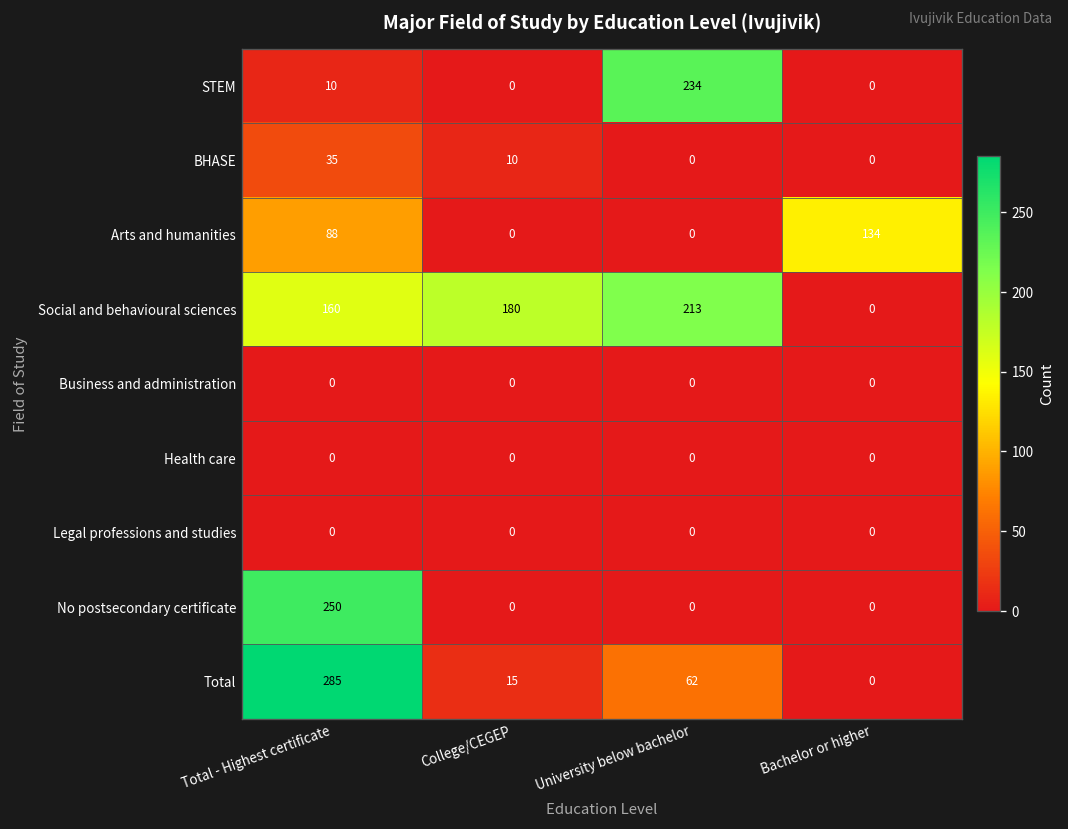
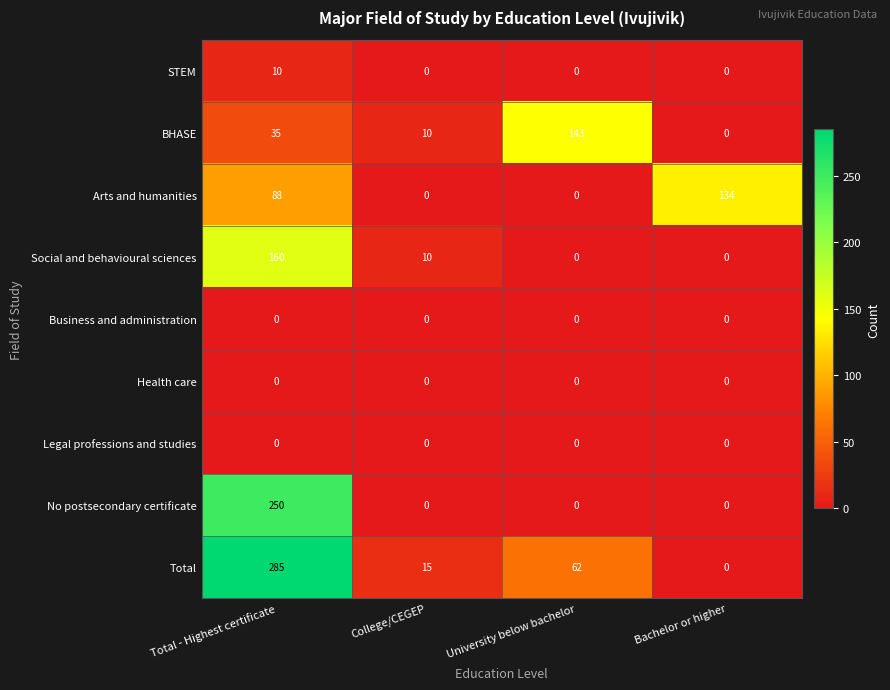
  {
    "STEM": {
      "Total - Highest certificate": 10,
      "College/CEGEP": 0,
-     "University below bachelor": 234,
+     "University below bachelor": 0,
      "Bachelor or higher": 0
    },
    "BHASE": {
      "Total - Highest certificate": 35,
      "College/CEGEP": 10,
-     "University below bachelor": 0,
+     "University below bachelor": 143,
      "Bachelor or higher": 0
    },
    "Arts and humanities": {
      "Total - Highest certificate": 88,
      "College/CEGEP": 0,
      "University below bachelor": 0,
      "Bachelor or higher": 134
    },
    "Social and behavioural sciences": {
      "Total - Highest certificate": 160,
-     "College/CEGEP": 180,
-     "University below bachelor": 213,
+     "College/CEGEP": 10,
+     "University below bachelor": 0,
      "Bachelor or higher": 0
    },
    "Business and administration": {
      "Total - Highest certificate": 0,
      "College/CEGEP": 0,
      "University below bachelor": 0,
      "Bachelor or higher": 0
    },
    "Health care": {
      "Total - Highest certificate": 0,
      "College/CEGEP": 0,
      "University below bachelor": 0,
      "Bachelor or higher": 0
    },
    "Legal professions and studies": {
      "Total - Highest certificate": 0,
      "College/CEGEP": 0,
      "University below bachelor": 0,
      "Bachelor or higher": 0
    },
    "No postsecondary certificate": {
      "Total - Highest certificate": 250,
      "College/CEGEP": 0,
      "University below bachelor": 0,
      "Bachelor or higher": 0
    },
    "Total": {
      "Total - Highest certificate": 285,
      "College/CEGEP": 15,
      "University below bachelor": 62,
      "Bachelor or higher": 0
    }
  }
